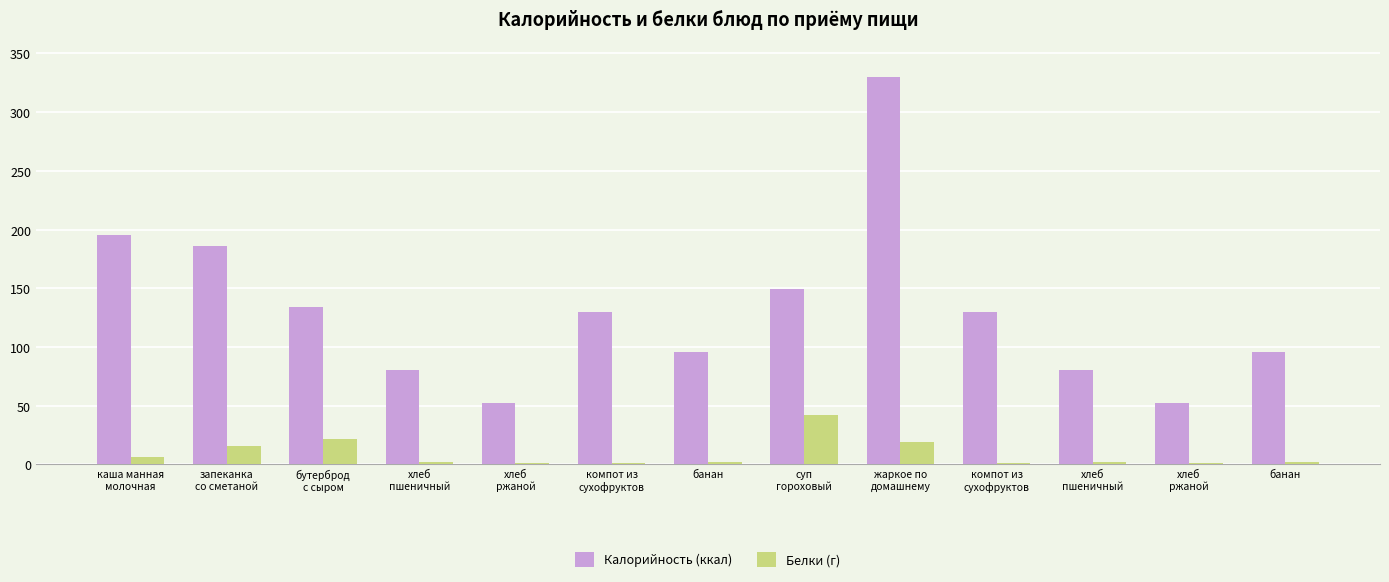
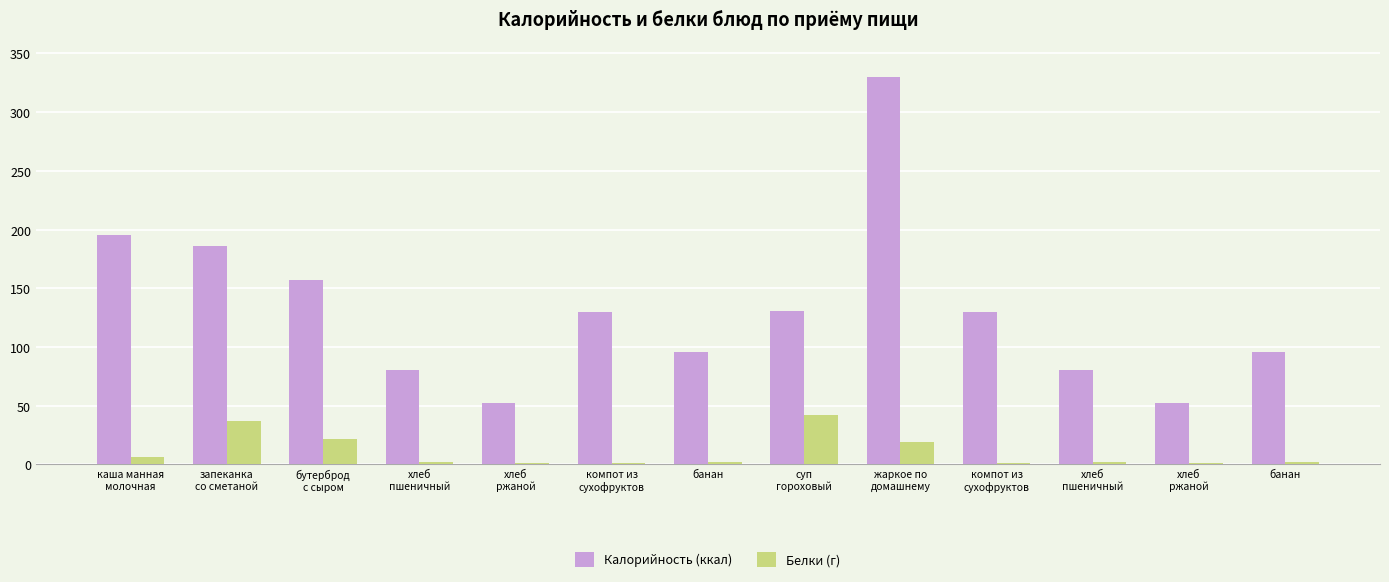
  {
    "Калорийность (ккал)": {
      "каша манная молочная": 195,
      "запеканка со сметаной": 186,
-     "бутерброд с сыром": 134,
-     "суп гороховый": 149,
+     "бутерброд с сыром": 157,
+     "суп гороховый": 131,
      "жаркое по домашнему": 330
    },
    "Белки (г)": {
      "каша манная молочная": 6,
-     "запеканка со сметаной": 16,
+     "запеканка со сметаной": 37,
      "бутерброд с сыром": 22,
      "суп гороховый": 42,
      "жаркое по домашнему": 19
    }
  }
